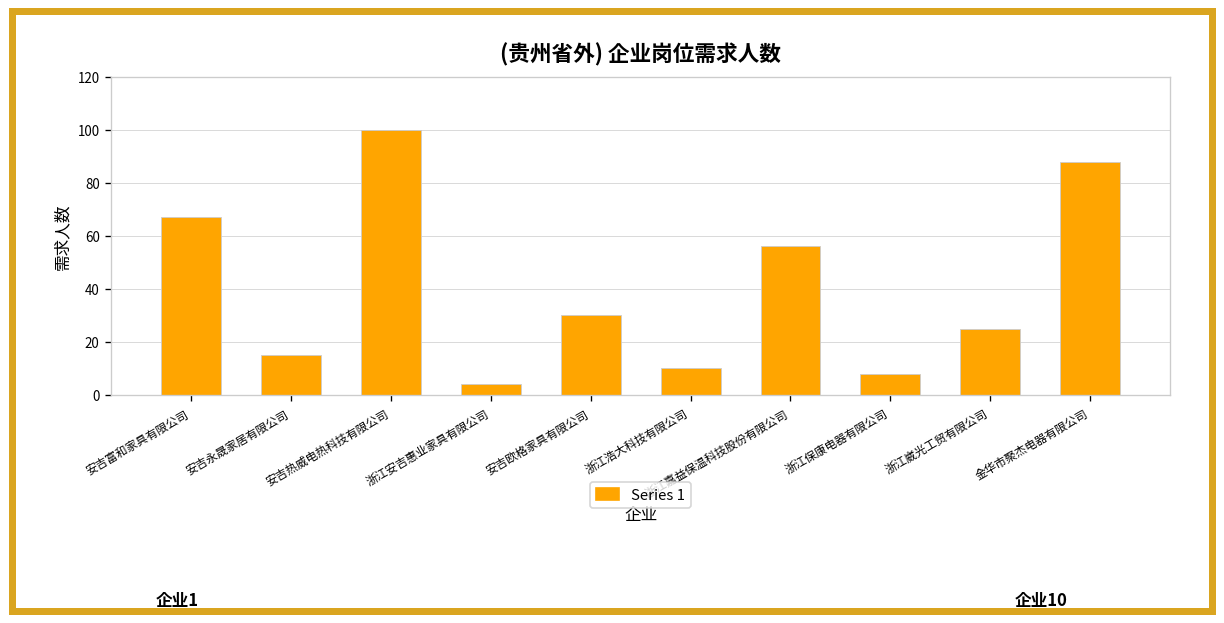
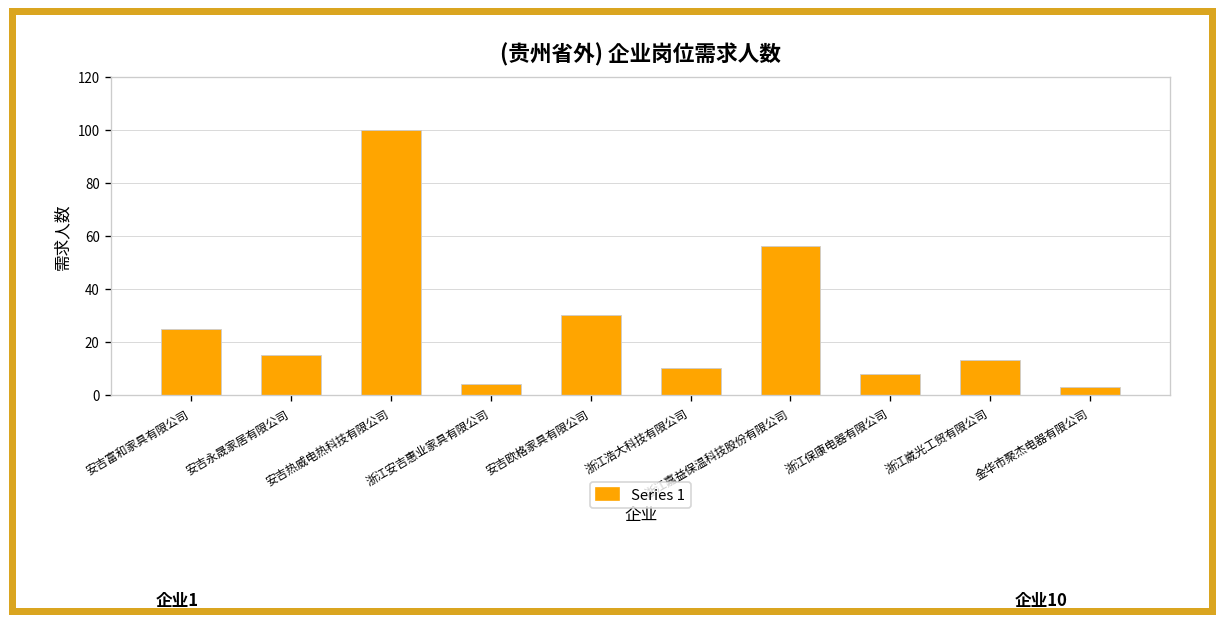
  {
-   "安吉富和家具有限公司": 67,
+   "安吉富和家具有限公司": 25,
    "安吉永晟家居有限公司": 15,
    "安吉热威电热科技有限公司": 100,
    "浙江安吉惠业家具有限公司": 4,
    "安吉欧格家具有限公司": 30,
    "浙江浩大科技有限公司": 10,
    "浙江嘉益保温科技股份有限公司": 56,
    "浙江保康电器有限公司": 8,
-   "浙江崴光工贸有限公司": 25,
-   "金华市聚杰电器有限公司": 88
+   "浙江崴光工贸有限公司": 13,
+   "金华市聚杰电器有限公司": 3
  }
